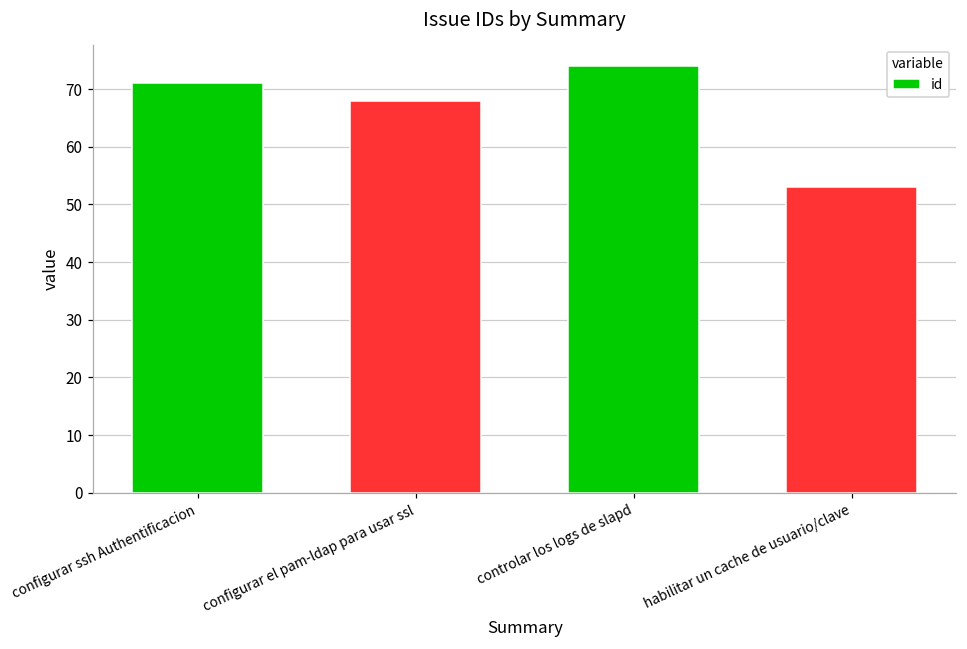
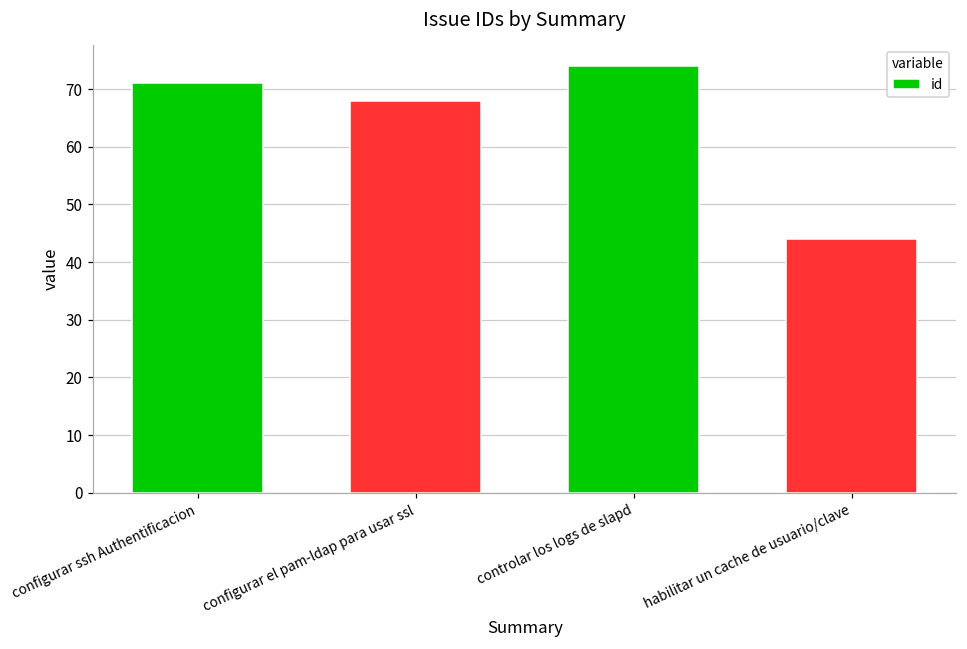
  {
    "configurar ssh Authentificacion": 71,
    "configurar el pam-ldap para usar ssl": 68,
    "controlar los logs de slapd": 74,
-   "habilitar un cache de usuario/clave": 53
+   "habilitar un cache de usuario/clave": 44
  }
